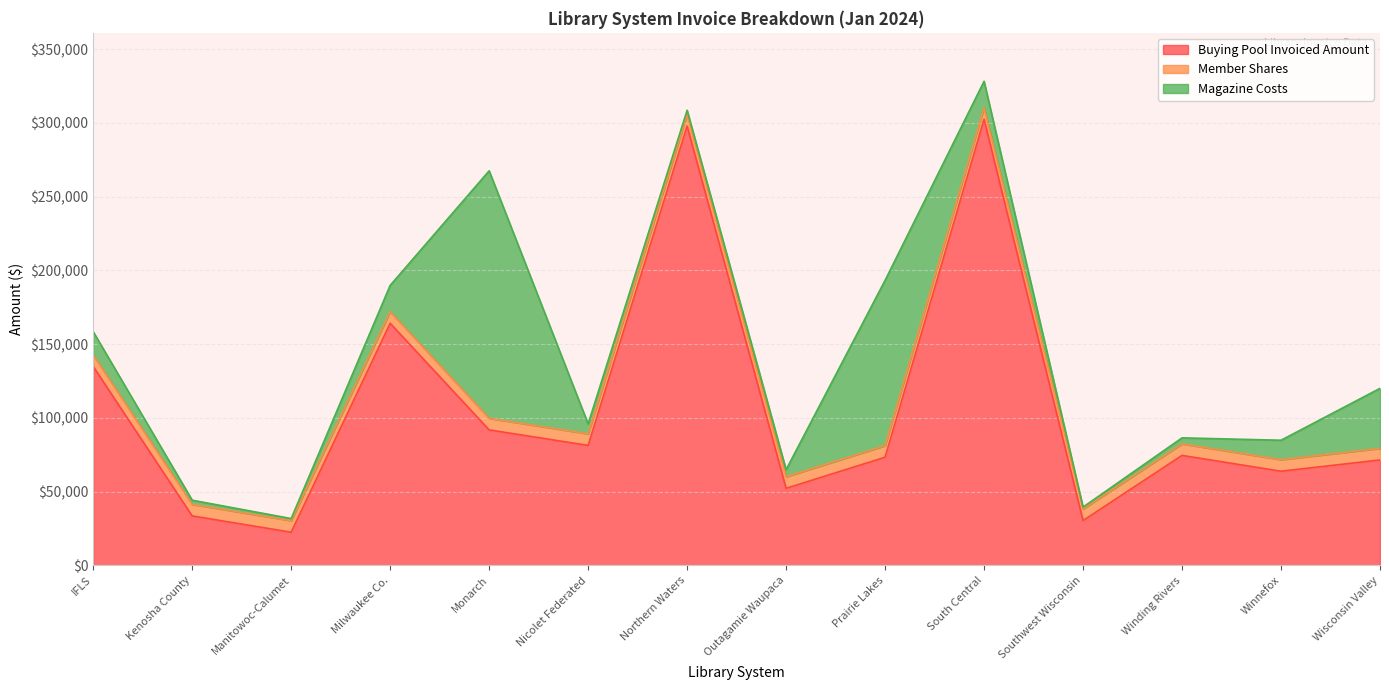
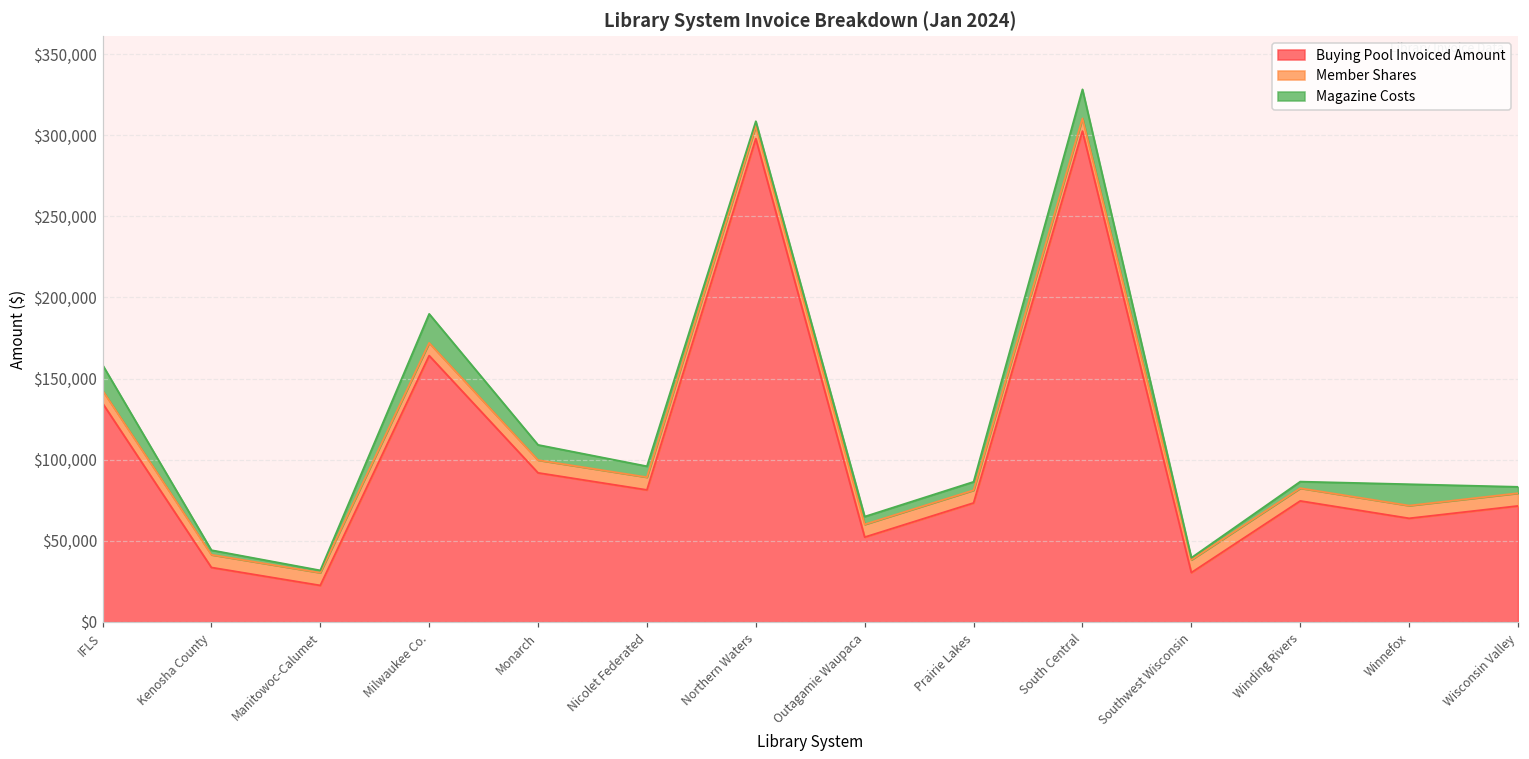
  {
    "Buying Pool Invoiced Amount": {
      "IFLS": "$135,000",
      "Kenosha County": "$34,000",
      "Manitowoc-Calumet": "$23,000",
      "Milwaukee Co.": "$164,000",
      "Monarch": "$92,000",
      "Nicolet Federated": "$81,000",
      "Northern Waters": "$298,000",
      "Outagamie Waupaca": "$52,000",
      "Prairie Lakes": "$73,000",
      "South Central": "$303,000",
      "Southwest Wisconsin": "$30,000",
      "Winding Rivers": "$75,000",
      "Winnefox": "$64,000",
      "Wisconsin Valley": "$72,000"
    },
    "Member Shares": {
      "IFLS": "$8,000",
      "Kenosha County": "$8,000",
      "Milwaukee Co.": "$8,000",
      "Monarch": "$8,000",
      "Nicolet Federated": "$8,000",
      "Northern Waters": "$8,000",
      "Outagamie Waupaca": "$8,000",
      "Prairie Lakes": "$8,000",
      "South Central": "$8,000",
      "Winding Rivers": "$8,000",
      "Winnefox": "$8,000",
      "Wisconsin Valley": "$8,000"
    },
    "Magazine Costs": {
      "IFLS": "$16,000",
      "Kenosha County": "$3,000",
      "Milwaukee Co.": "$18,000",
-     "Monarch": "$168,000",
+     "Monarch": "$9,000",
      "Nicolet Federated": "$7,000",
      "Northern Waters": "$3,000",
      "Outagamie Waupaca": "$5,000",
-     "Prairie Lakes": "$112,000",
+     "Prairie Lakes": "$5,000",
      "South Central": "$18,000",
      "Winding Rivers": "$4,000",
      "Winnefox": "$13,000",
-     "Wisconsin Valley": "$41,000"
+     "Wisconsin Valley": "$4,000"
    }
  }
